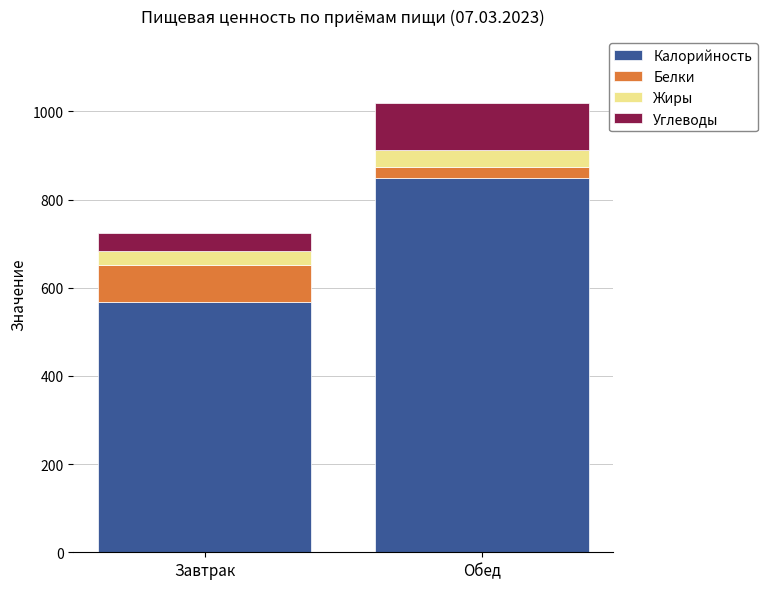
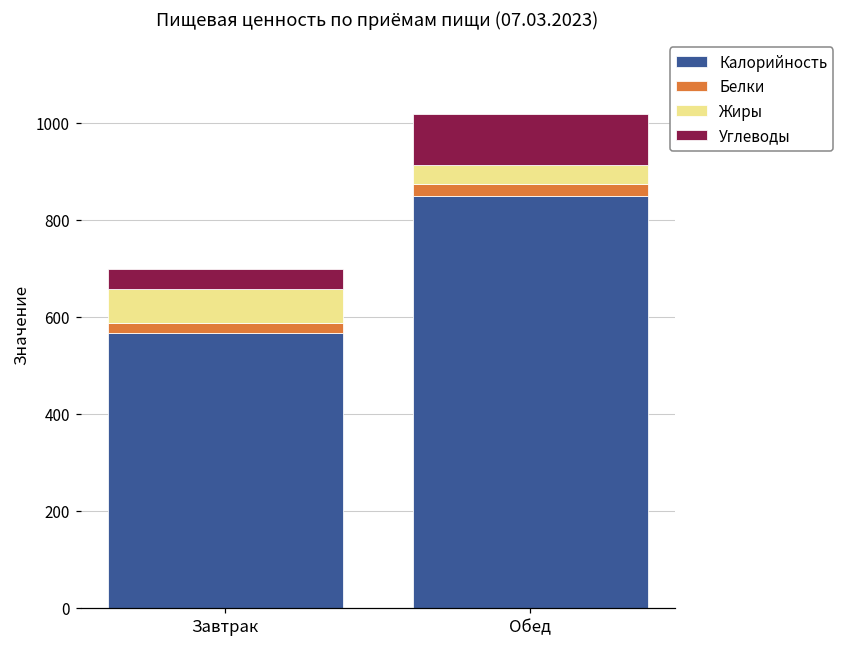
  {
    "Калорийность": {
      "Завтрак": 570,
      "Обед": 850
    },
    "Белки": {
-     "Завтрак": 80,
+     "Завтрак": 20,
      "Обед": 30
    },
    "Жиры": {
-     "Завтрак": 30,
+     "Завтрак": 70,
      "Обед": 40
    },
    "Углеводы": {
      "Завтрак": 40,
      "Обед": 110
    }
  }
